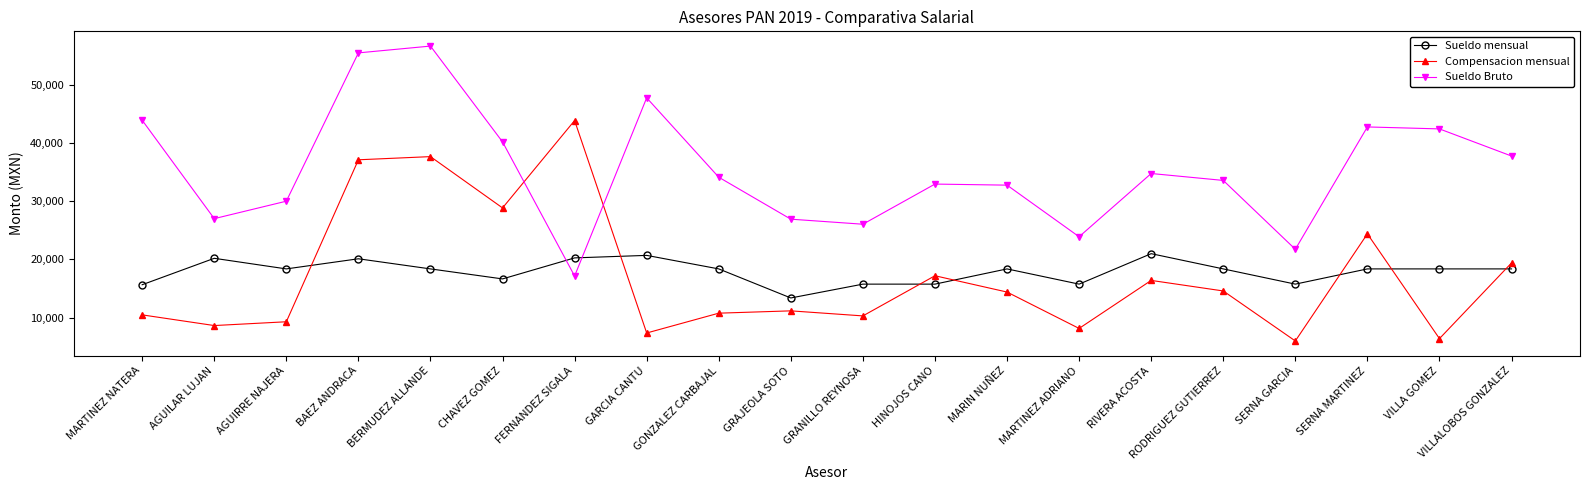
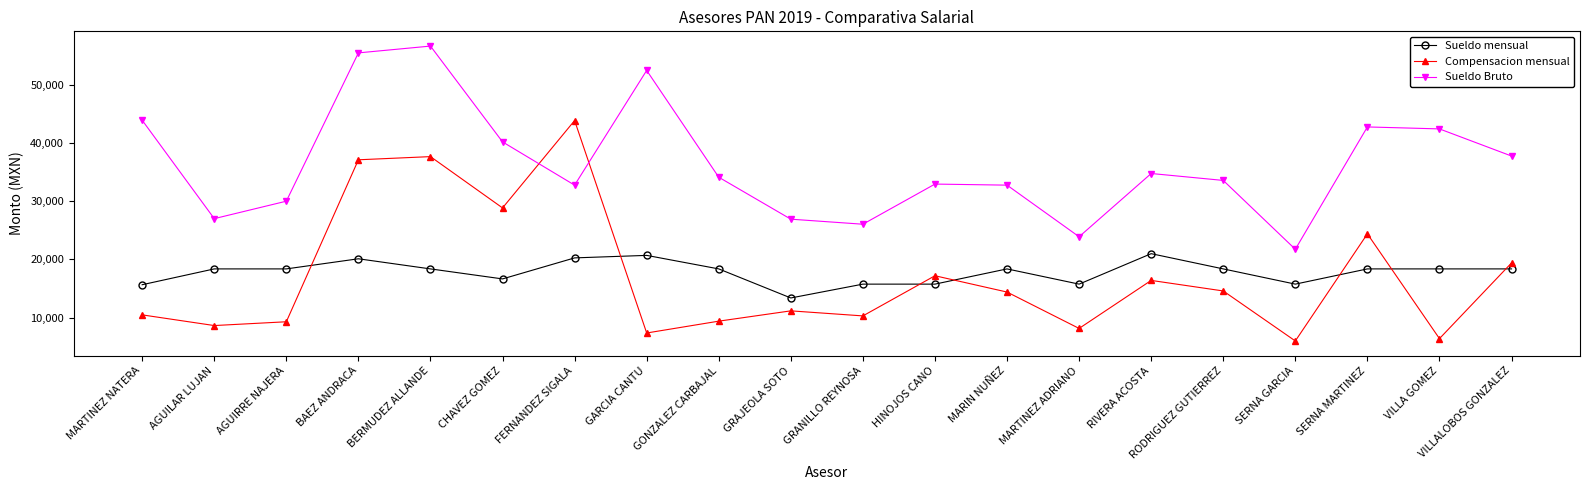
  {
    "Sueldo mensual": {
      "MARTINEZ NATERA": "16,000",
-     "AGUILAR LUJAN": "20,000",
+     "AGUILAR LUJAN": "18,000",
      "AGUIRRE NAJERA": "18,000",
      "BAEZ ANDRACA": "20,000",
      "BERMUDEZ ALLANDE": "18,000",
      "CHAVEZ GOMEZ": "17,000",
      "FERNANDEZ SIGALA": "20,000",
      "GARCIA CANTU": "21,000",
      "GONZALEZ CARBAJAL": "18,000",
      "GRAJEOLA SOTO": "13,000",
      "GRANILLO REYNOSA": "16,000",
      "HINOJOS CANO": "16,000",
      "MARIN NUÑEZ": "18,000",
      "MARTINEZ ADRIANO": "16,000",
      "RIVERA ACOSTA": "21,000",
      "RODRIGUEZ GUTIERREZ": "18,000",
      "SERNA GARCIA": "16,000",
      "SERNA MARTINEZ": "18,000",
      "VILLA GOMEZ": "18,000",
      "VILLALOBOS GONZALEZ": "18,000"
    },
    "Compensacion mensual": {
      "MARTINEZ NATERA": "10,000",
      "AGUILAR LUJAN": "9,000",
      "AGUIRRE NAJERA": "9,000",
      "BAEZ ANDRACA": "37,000",
      "BERMUDEZ ALLANDE": "38,000",
      "CHAVEZ GOMEZ": "29,000",
      "FERNANDEZ SIGALA": "44,000",
      "GARCIA CANTU": "7,000",
-     "GONZALEZ CARBAJAL": "11,000",
+     "GONZALEZ CARBAJAL": "9,000",
      "GRAJEOLA SOTO": "11,000",
      "GRANILLO REYNOSA": "10,000",
      "HINOJOS CANO": "17,000",
      "MARIN NUÑEZ": "14,000",
      "MARTINEZ ADRIANO": "8,000",
      "RIVERA ACOSTA": "16,000",
      "RODRIGUEZ GUTIERREZ": "15,000",
      "SERNA GARCIA": "6,000",
      "SERNA MARTINEZ": "24,000",
      "VILLA GOMEZ": "6,000",
      "VILLALOBOS GONZALEZ": "19,000"
    },
    "Sueldo Bruto": {
      "MARTINEZ NATERA": "44,000",
      "AGUILAR LUJAN": "27,000",
      "AGUIRRE NAJERA": "30,000",
      "BAEZ ANDRACA": "55,000",
      "BERMUDEZ ALLANDE": "57,000",
      "CHAVEZ GOMEZ": "40,000",
-     "FERNANDEZ SIGALA": "17,000",
-     "GARCIA CANTU": "48,000",
+     "FERNANDEZ SIGALA": "33,000",
+     "GARCIA CANTU": "52,000",
      "GONZALEZ CARBAJAL": "34,000",
      "GRAJEOLA SOTO": "27,000",
      "GRANILLO REYNOSA": "26,000",
      "HINOJOS CANO": "33,000",
      "MARIN NUÑEZ": "33,000",
      "MARTINEZ ADRIANO": "24,000",
      "RIVERA ACOSTA": "35,000",
      "RODRIGUEZ GUTIERREZ": "34,000",
      "SERNA GARCIA": "22,000",
      "SERNA MARTINEZ": "43,000",
      "VILLA GOMEZ": "42,000",
      "VILLALOBOS GONZALEZ": "38,000"
    }
  }
